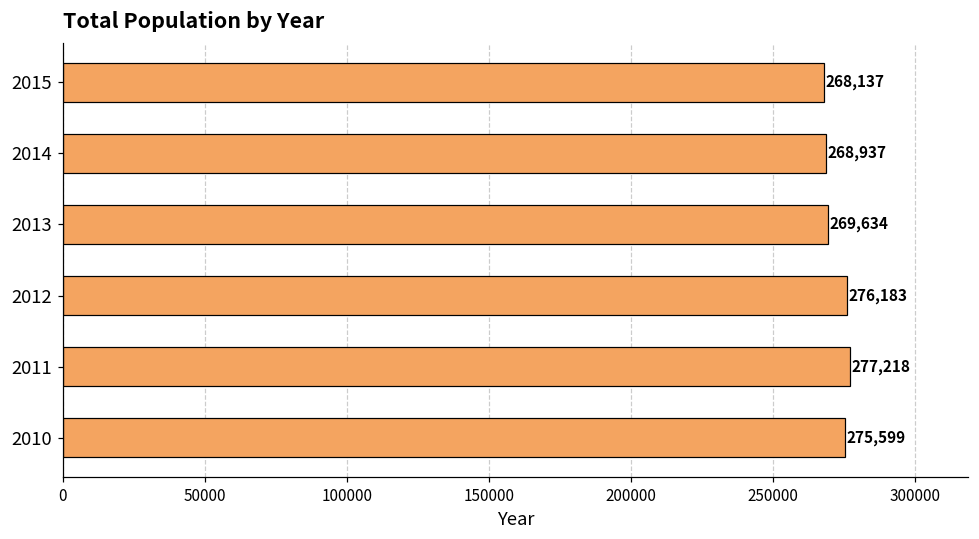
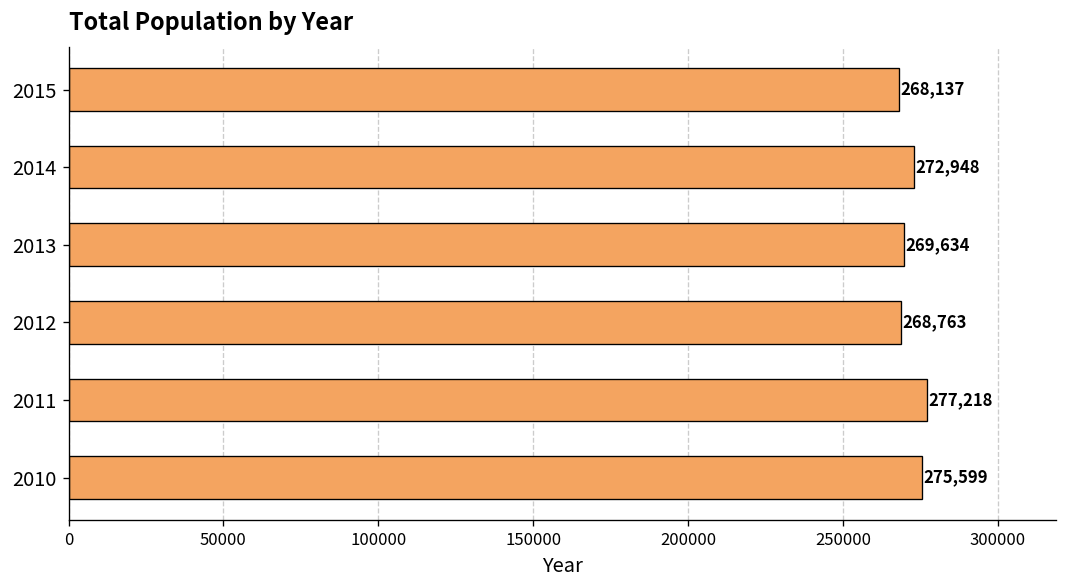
  {
    "2015": "268,137",
-   "2014": "268,937",
+   "2014": "272,948",
    "2013": "269,634",
-   "2012": "276,183",
+   "2012": "268,763",
    "2011": "277,218",
    "2010": "275,599"
  }
